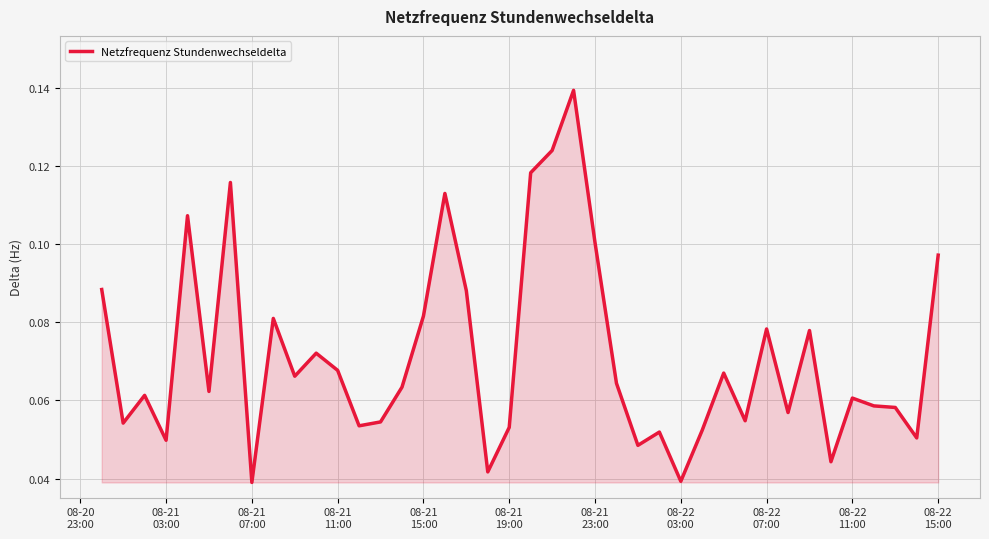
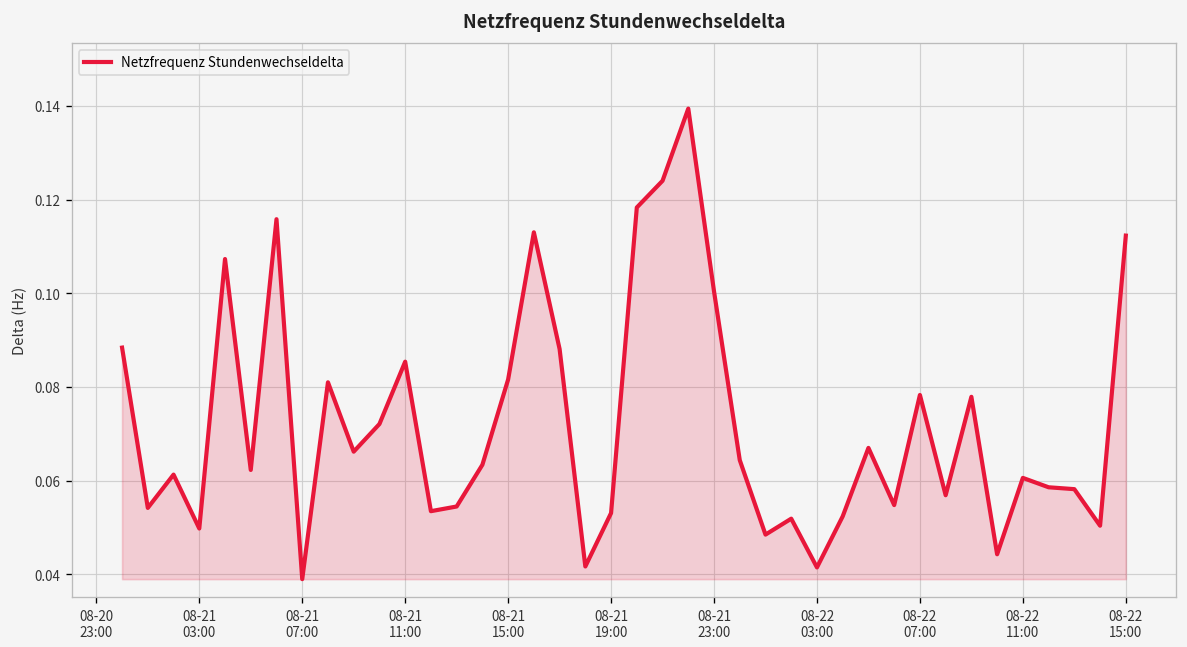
  {
    "08-21 03:00": 0.050,
    "08-21 07:00": 0.039,
-   "08-21 11:00": 0.068,
+   "08-21 11:00": 0.085,
    "08-21 15:00": 0.082,
    "08-21 19:00": 0.053,
    "08-21 23:00": 0.100,
-   "08-22 03:00": 0.039,
+   "08-22 03:00": 0.042,
    "08-22 07:00": 0.078,
    "08-22 11:00": 0.061,
-   "08-22 15:00": 0.097
+   "08-22 15:00": 0.112
  }
